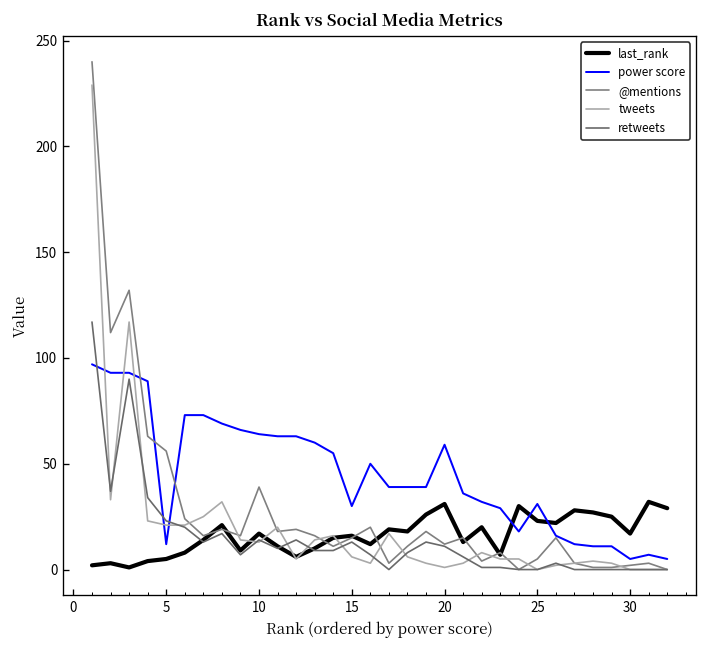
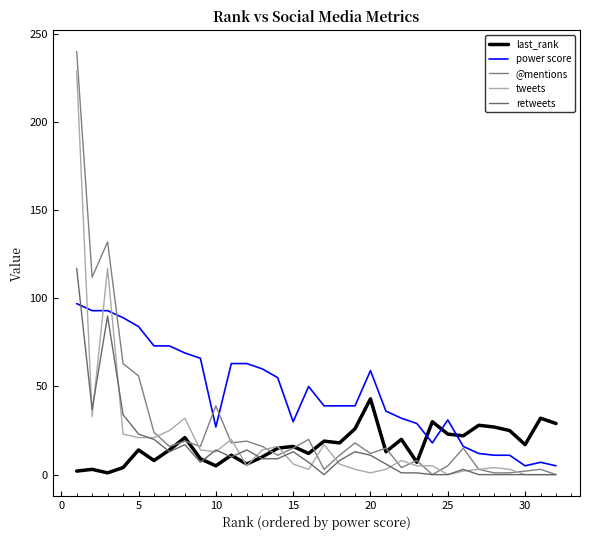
  {
    "last_rank": {
-     "5": 5,
-     "10": 17,
-     "20": 31,
+     "5": 14,
+     "10": 5,
+     "20": 43,
      "25": 23,
      "30": 17
    },
    "power score": {
-     "5": 12,
-     "10": 64,
+     "5": 84,
+     "10": 27,
      "15": 30,
      "20": 59,
      "25": 31,
      "30": 5
    },
    "tweets": {
      "5": 21,
      "15": 6,
      "20": 1
    }
  }
